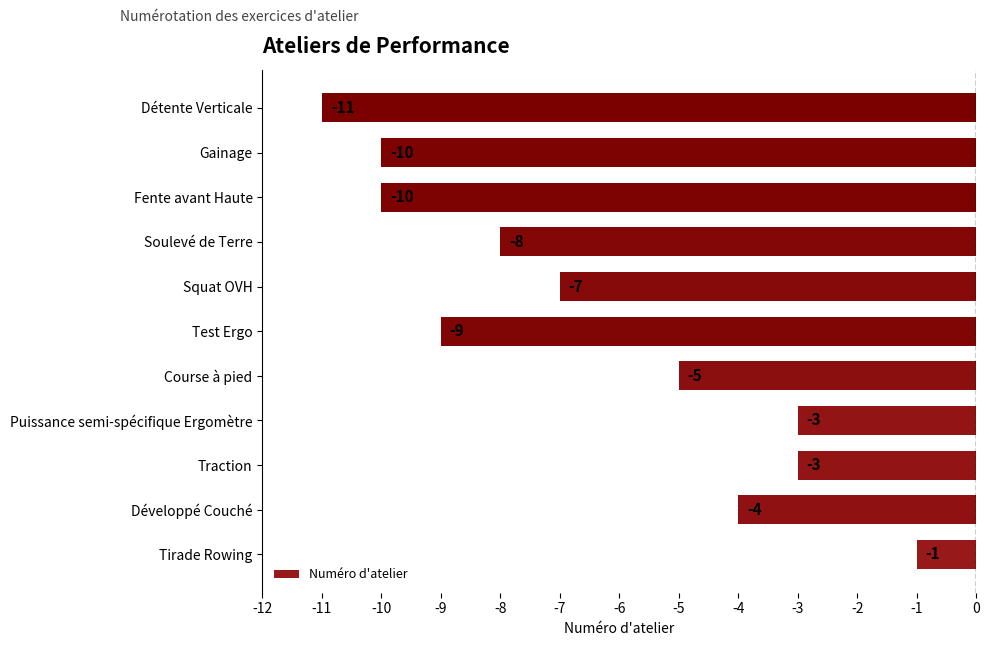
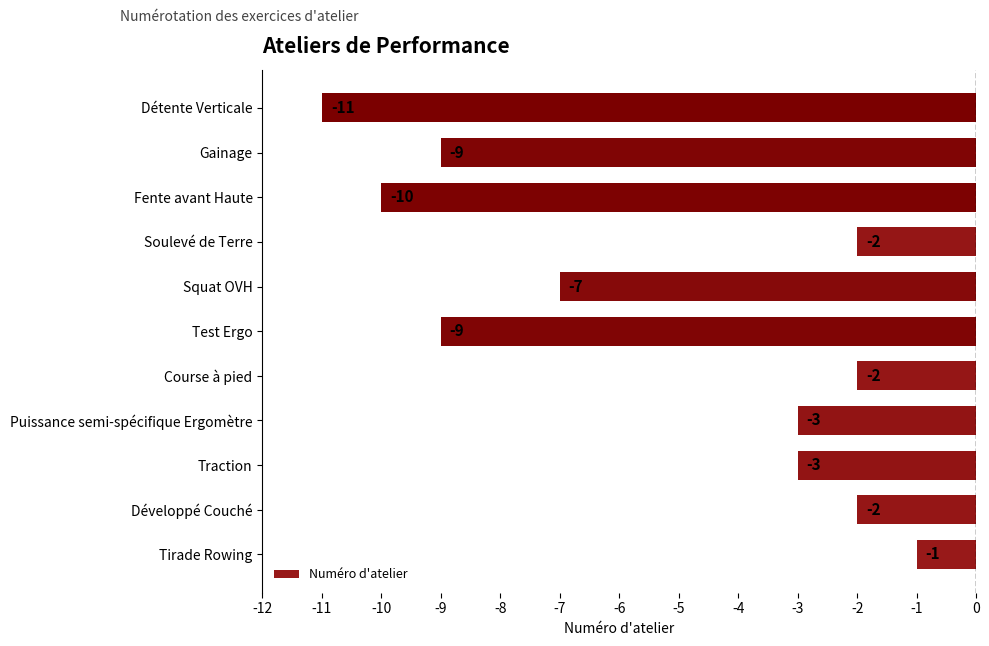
  {
    "Détente Verticale": -11,
-   "Gainage": -10,
+   "Gainage": -9,
    "Fente avant Haute": -10,
-   "Soulevé de Terre": -8,
+   "Soulevé de Terre": -2,
    "Squat OVH": -7,
    "Test Ergo": -9,
-   "Course à pied": -5,
+   "Course à pied": -2,
    "Puissance semi-spécifique Ergomètre": -3,
    "Traction": -3,
-   "Développé Couché": -4,
+   "Développé Couché": -2,
    "Tirade Rowing": -1
  }
